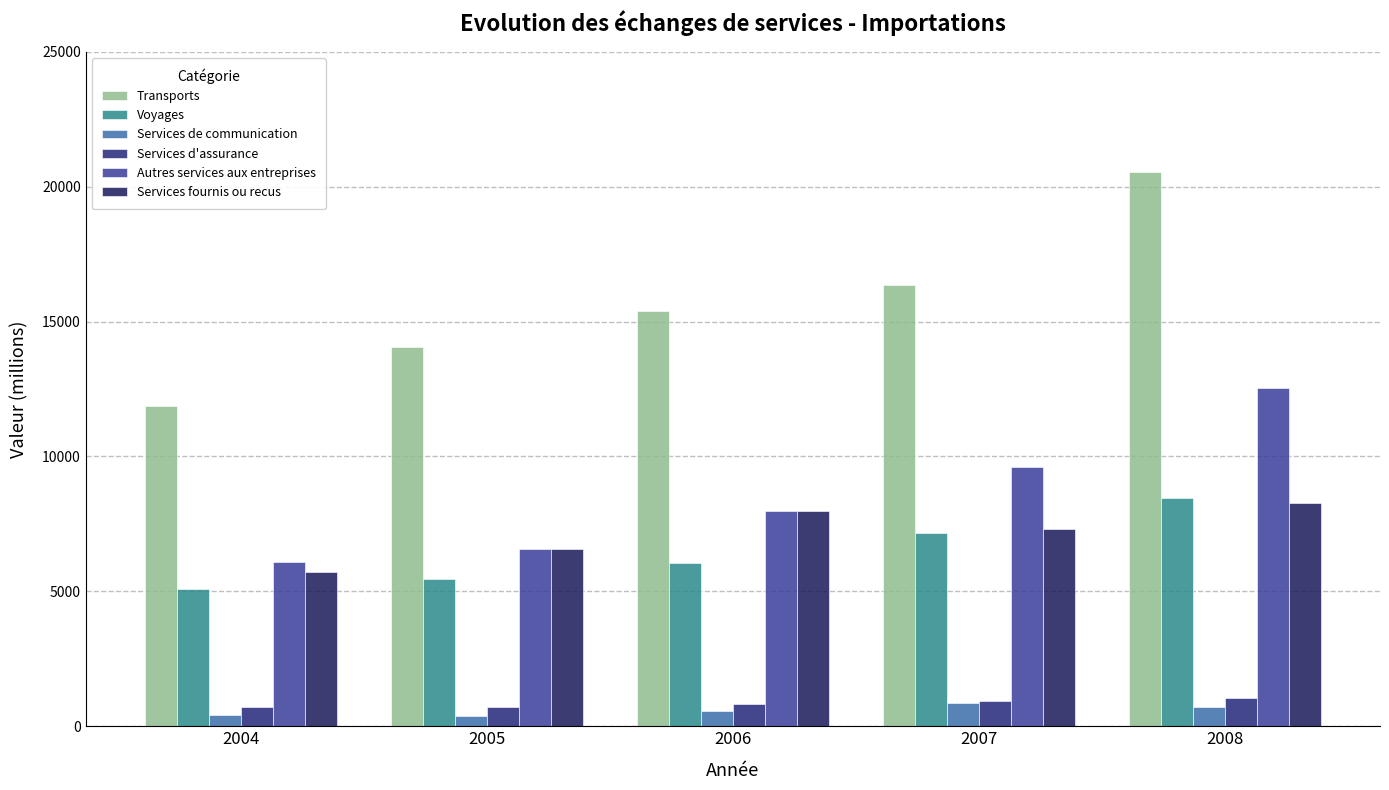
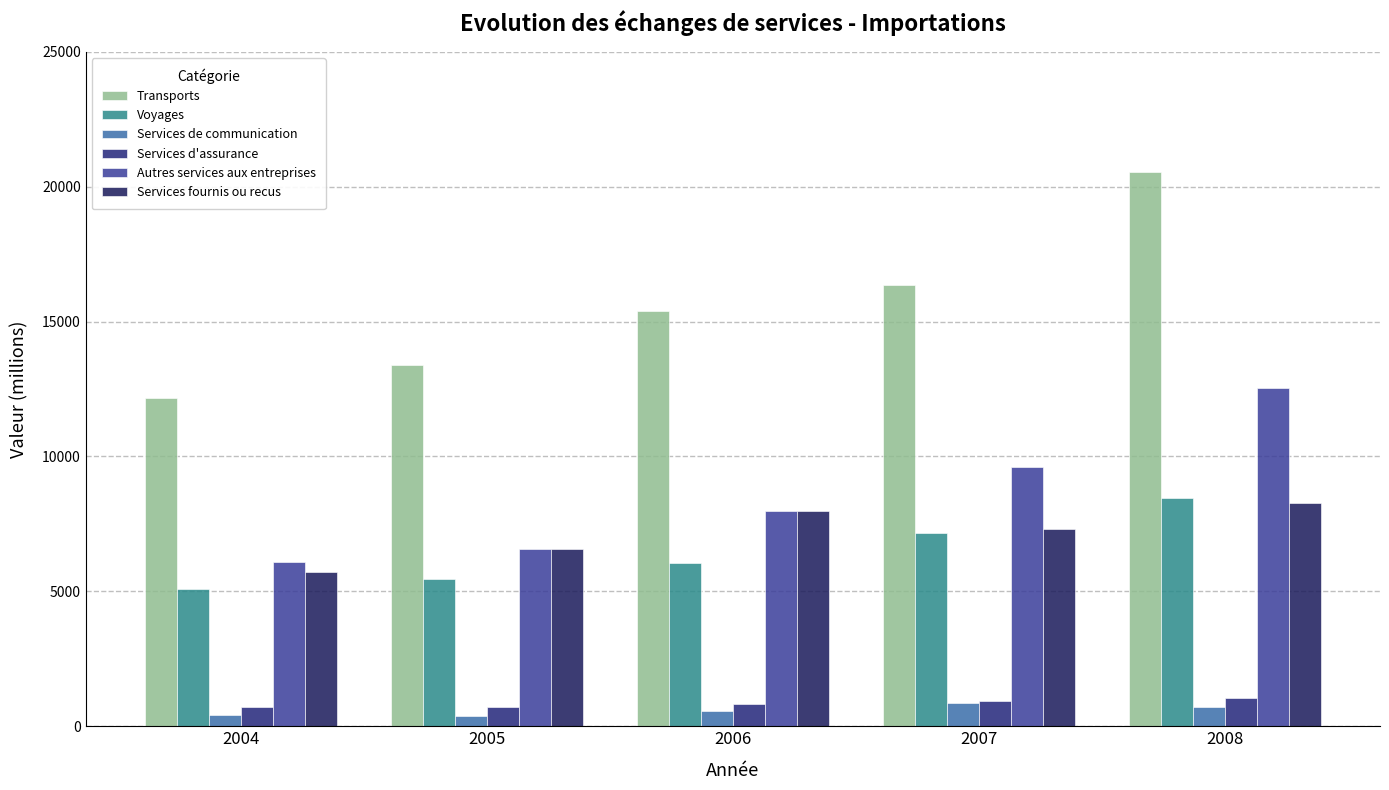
  {
    "Transports": {
-     "2004": 11900,
-     "2005": 14000,
+     "2004": 12200,
+     "2005": 13400,
      "2006": 15400,
      "2007": 16400,
      "2008": 20500
    }
  }
